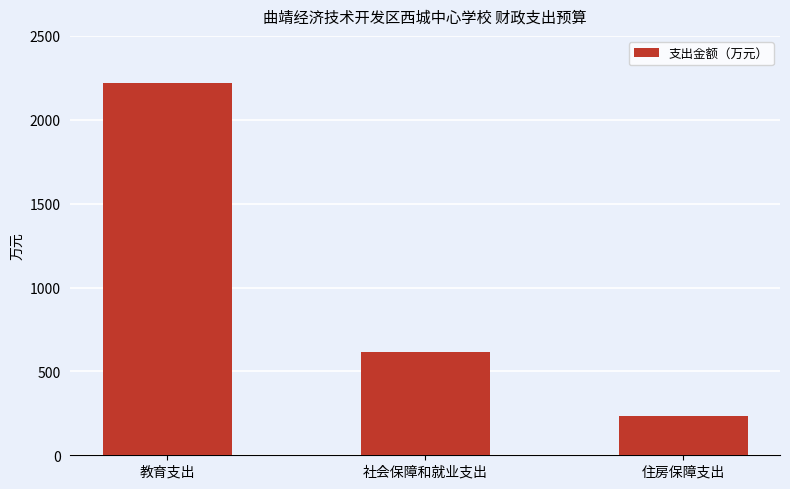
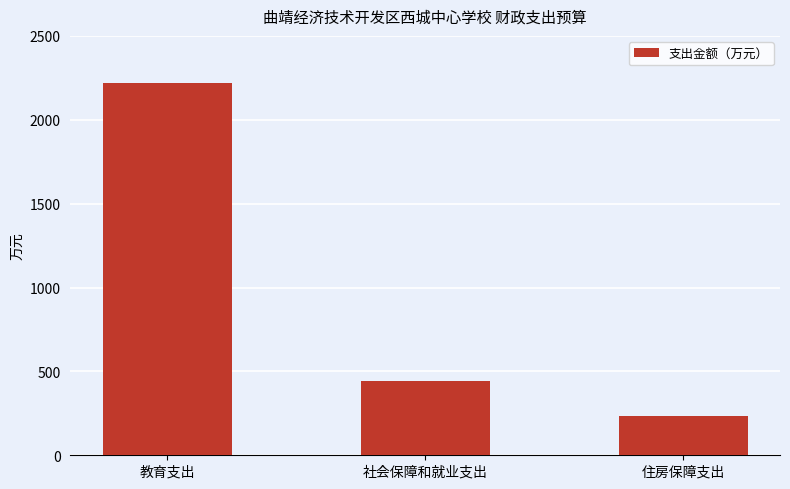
  {
    "教育支出": 2220,
-   "社会保障和就业支出": 610,
+   "社会保障和就业支出": 440,
    "住房保障支出": 230
  }
